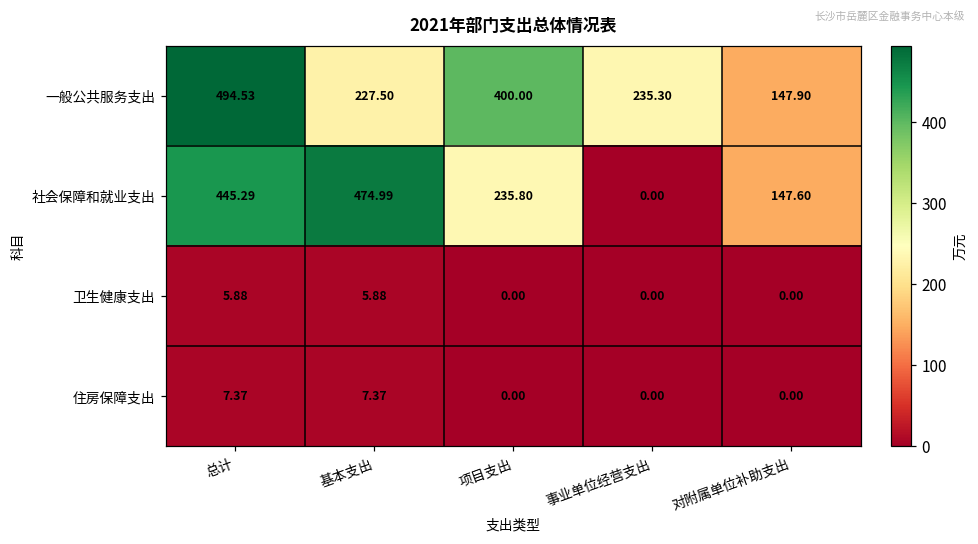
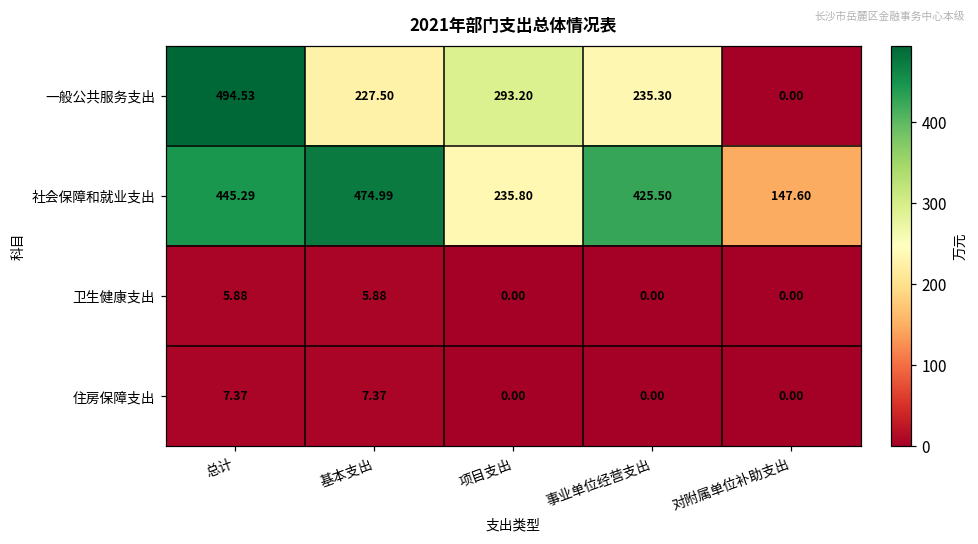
  {
    "一般公共服务支出": {
      "总计": 494.53,
      "基本支出": 227.50,
-     "项目支出": 400.00,
+     "项目支出": 293.20,
      "事业单位经营支出": 235.30,
-     "对附属单位补助支出": 147.90
+     "对附属单位补助支出": 0.00
    },
    "社会保障和就业支出": {
      "总计": 445.29,
      "基本支出": 474.99,
      "项目支出": 235.80,
-     "事业单位经营支出": 0.00,
+     "事业单位经营支出": 425.50,
      "对附属单位补助支出": 147.60
    },
    "卫生健康支出": {
      "总计": 5.88,
      "基本支出": 5.88,
      "项目支出": 0.00,
      "事业单位经营支出": 0.00,
      "对附属单位补助支出": 0.00
    },
    "住房保障支出": {
      "总计": 7.37,
      "基本支出": 7.37,
      "项目支出": 0.00,
      "事业单位经营支出": 0.00,
      "对附属单位补助支出": 0.00
    }
  }
